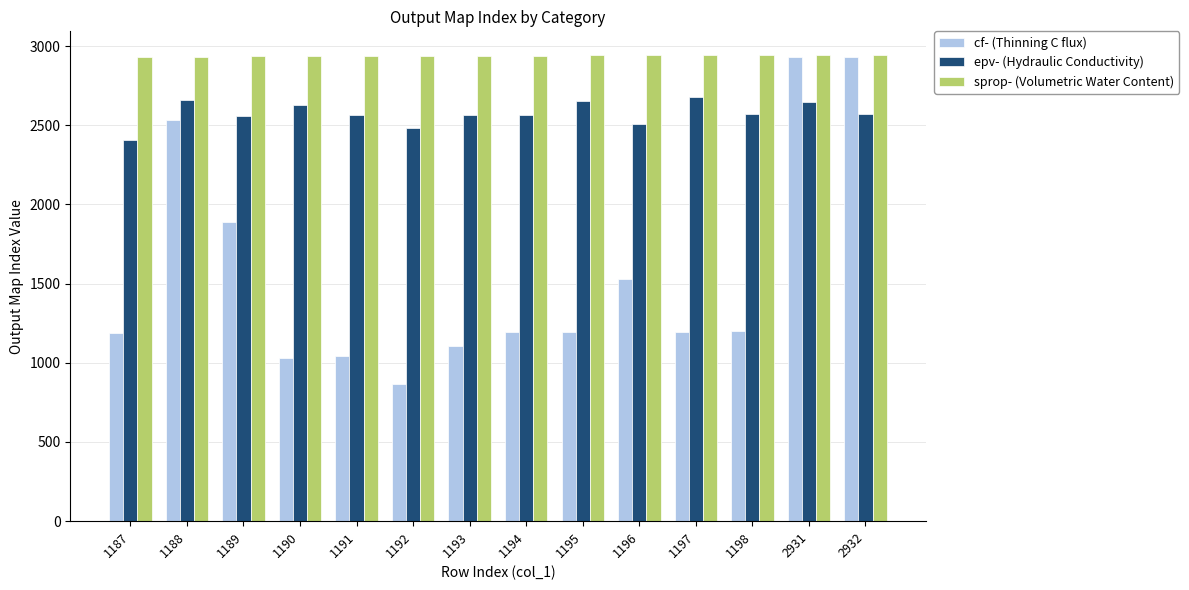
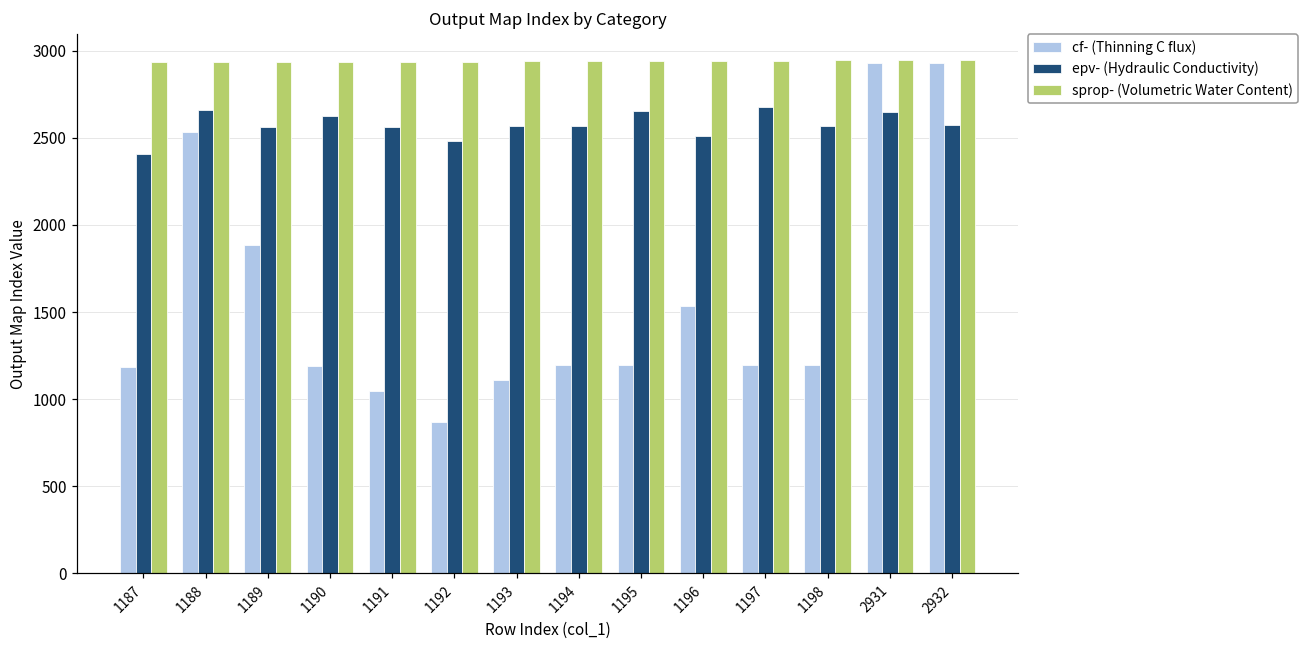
  {
    "cf- (Thinning C flux)": {
      "1187": 1190,
      "1188": 2540,
      "1189": 1890,
-     "1190": 1030,
+     "1190": 1190,
      "1191": 1050,
      "1192": 870,
      "1193": 1110,
      "1194": 1190,
      "1195": 1200,
      "1196": 1530,
      "1197": 1200,
      "1198": 1200,
      "2931": 2930,
      "2932": 2930
    },
    "epv- (Hydraulic Conductivity)": {
      "1187": 2410,
      "1188": 2660,
      "1189": 2560,
      "1190": 2630,
      "1191": 2560,
      "1192": 2480,
      "1193": 2570,
      "1194": 2570,
      "1195": 2660,
      "1196": 2510,
      "1197": 2680,
      "1198": 2570,
      "2931": 2650,
      "2932": 2570
    },
    "sprop- (Volumetric Water Content)": {
      "1187": 2930,
      "1188": 2930,
      "1189": 2940,
      "1190": 2940,
      "1191": 2940,
      "1192": 2940,
      "1193": 2940,
      "1194": 2940,
      "1195": 2940,
      "1196": 2940,
      "1197": 2940,
      "1198": 2940,
      "2931": 2950,
      "2932": 2950
    }
  }
